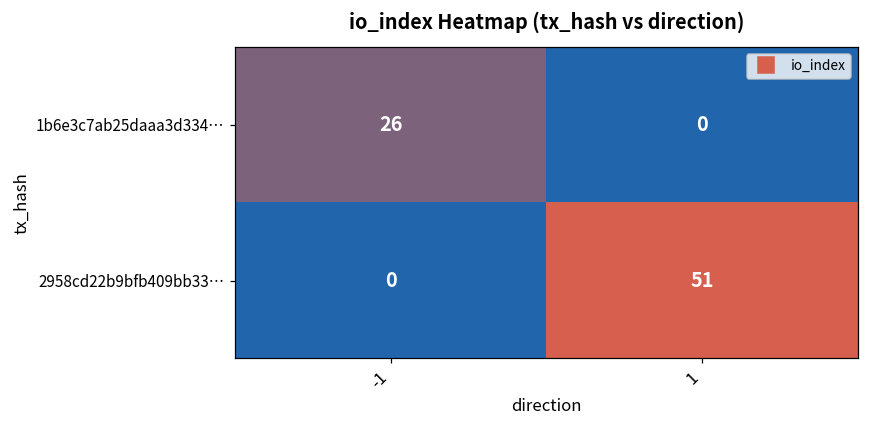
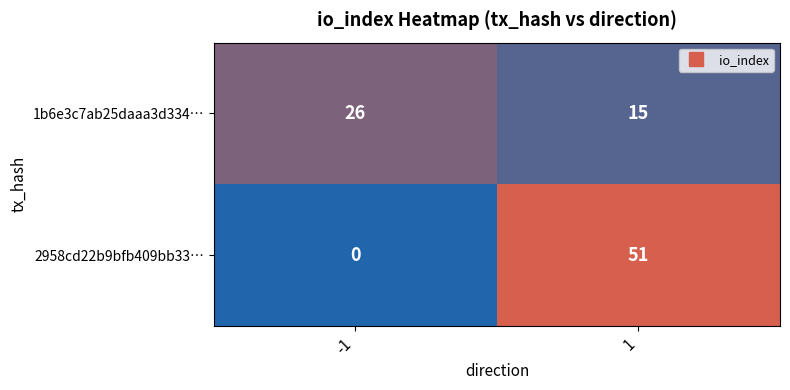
  {
    "1b6e3c7ab25daaa3d334…": {
      "-1": 26,
-     "1": 0
+     "1": 15
    },
    "2958cd22b9bfb409bb33…": {
      "-1": 0,
      "1": 51
    }
  }
